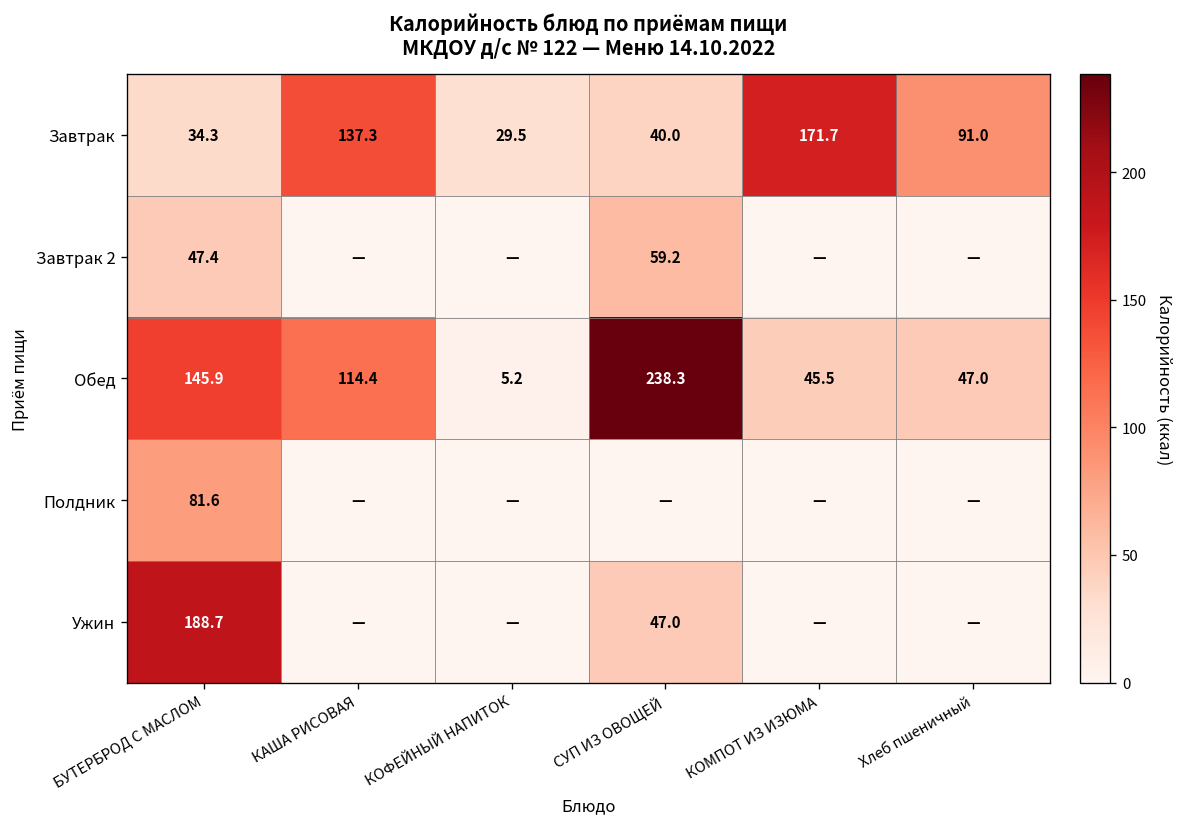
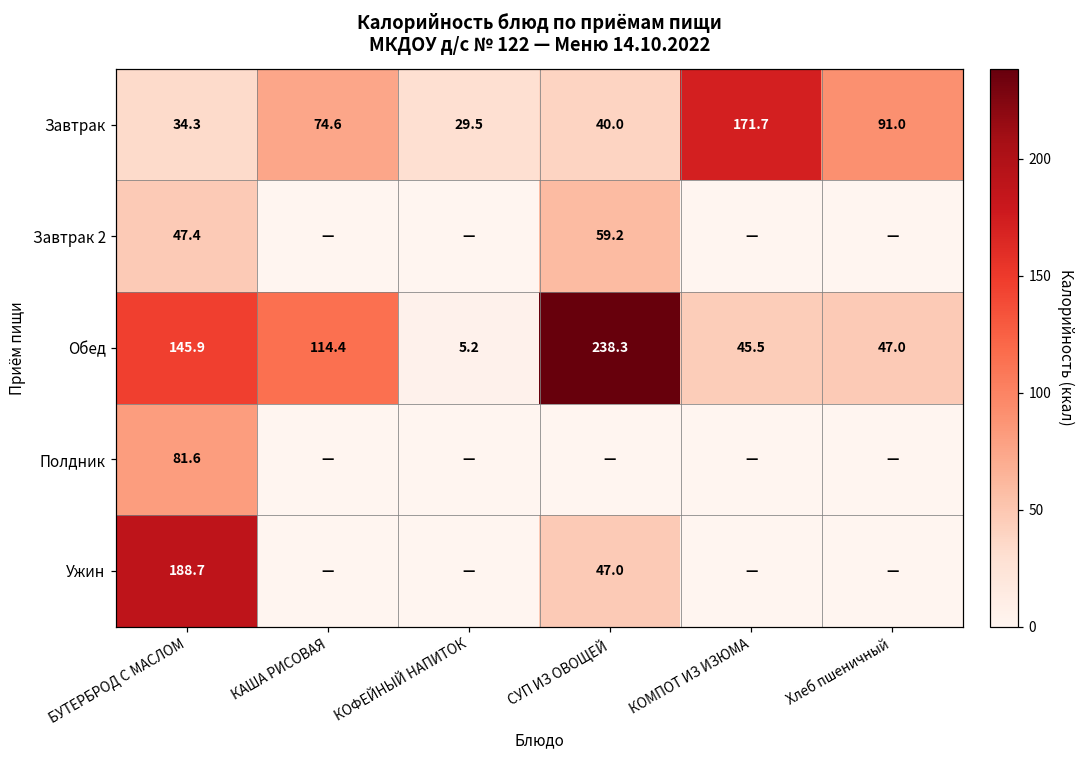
  {
    "Завтрак": {
      "БУТЕРБРОД С МАСЛОМ": 34.3,
-     "КАША РИСОВАЯ": 137.3,
+     "КАША РИСОВАЯ": 74.6,
      "КОФЕЙНЫЙ НАПИТОК": 29.5,
      "СУП ИЗ ОВОЩЕЙ": 40.0,
      "КОМПОТ ИЗ ИЗЮМА": 171.7,
      "Хлеб пшеничный": 91.0
    },
    "Завтрак 2": {
      "БУТЕРБРОД С МАСЛОМ": 47.4,
      "СУП ИЗ ОВОЩЕЙ": 59.2
    },
    "Обед": {
      "БУТЕРБРОД С МАСЛОМ": 145.9,
      "КАША РИСОВАЯ": 114.4,
      "КОФЕЙНЫЙ НАПИТОК": 5.2,
      "СУП ИЗ ОВОЩЕЙ": 238.3,
      "КОМПОТ ИЗ ИЗЮМА": 45.5,
      "Хлеб пшеничный": 47.0
    },
    "Полдник": {
      "БУТЕРБРОД С МАСЛОМ": 81.6
    },
    "Ужин": {
      "БУТЕРБРОД С МАСЛОМ": 188.7,
      "СУП ИЗ ОВОЩЕЙ": 47.0
    }
  }
